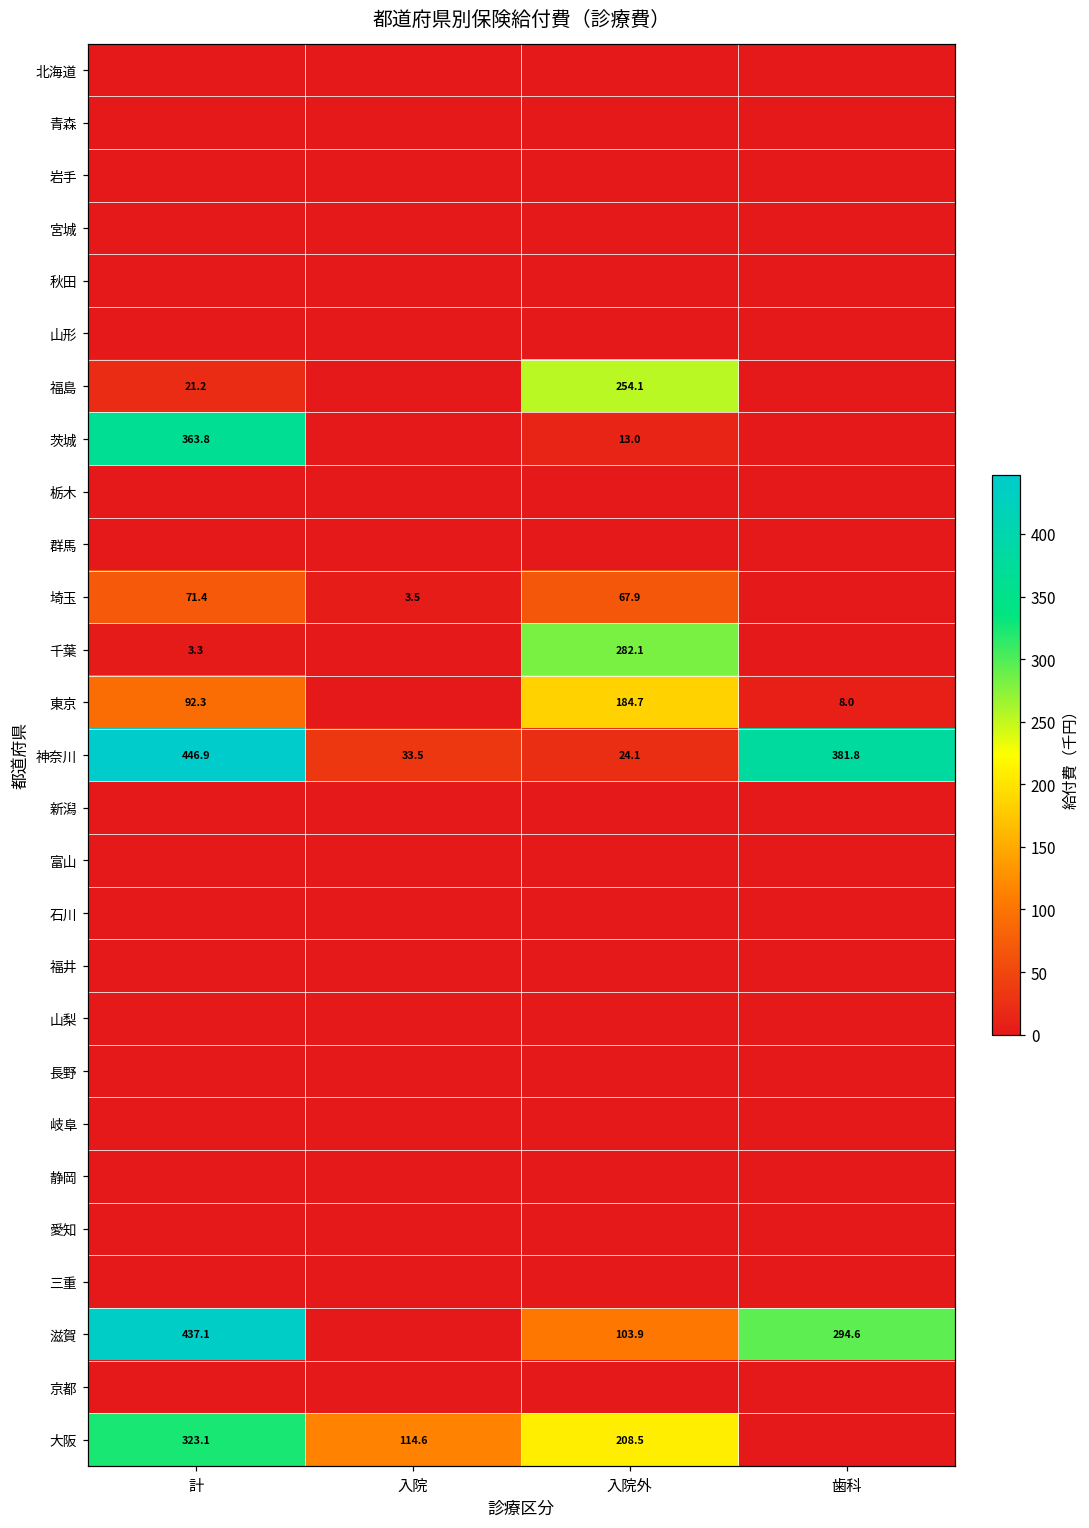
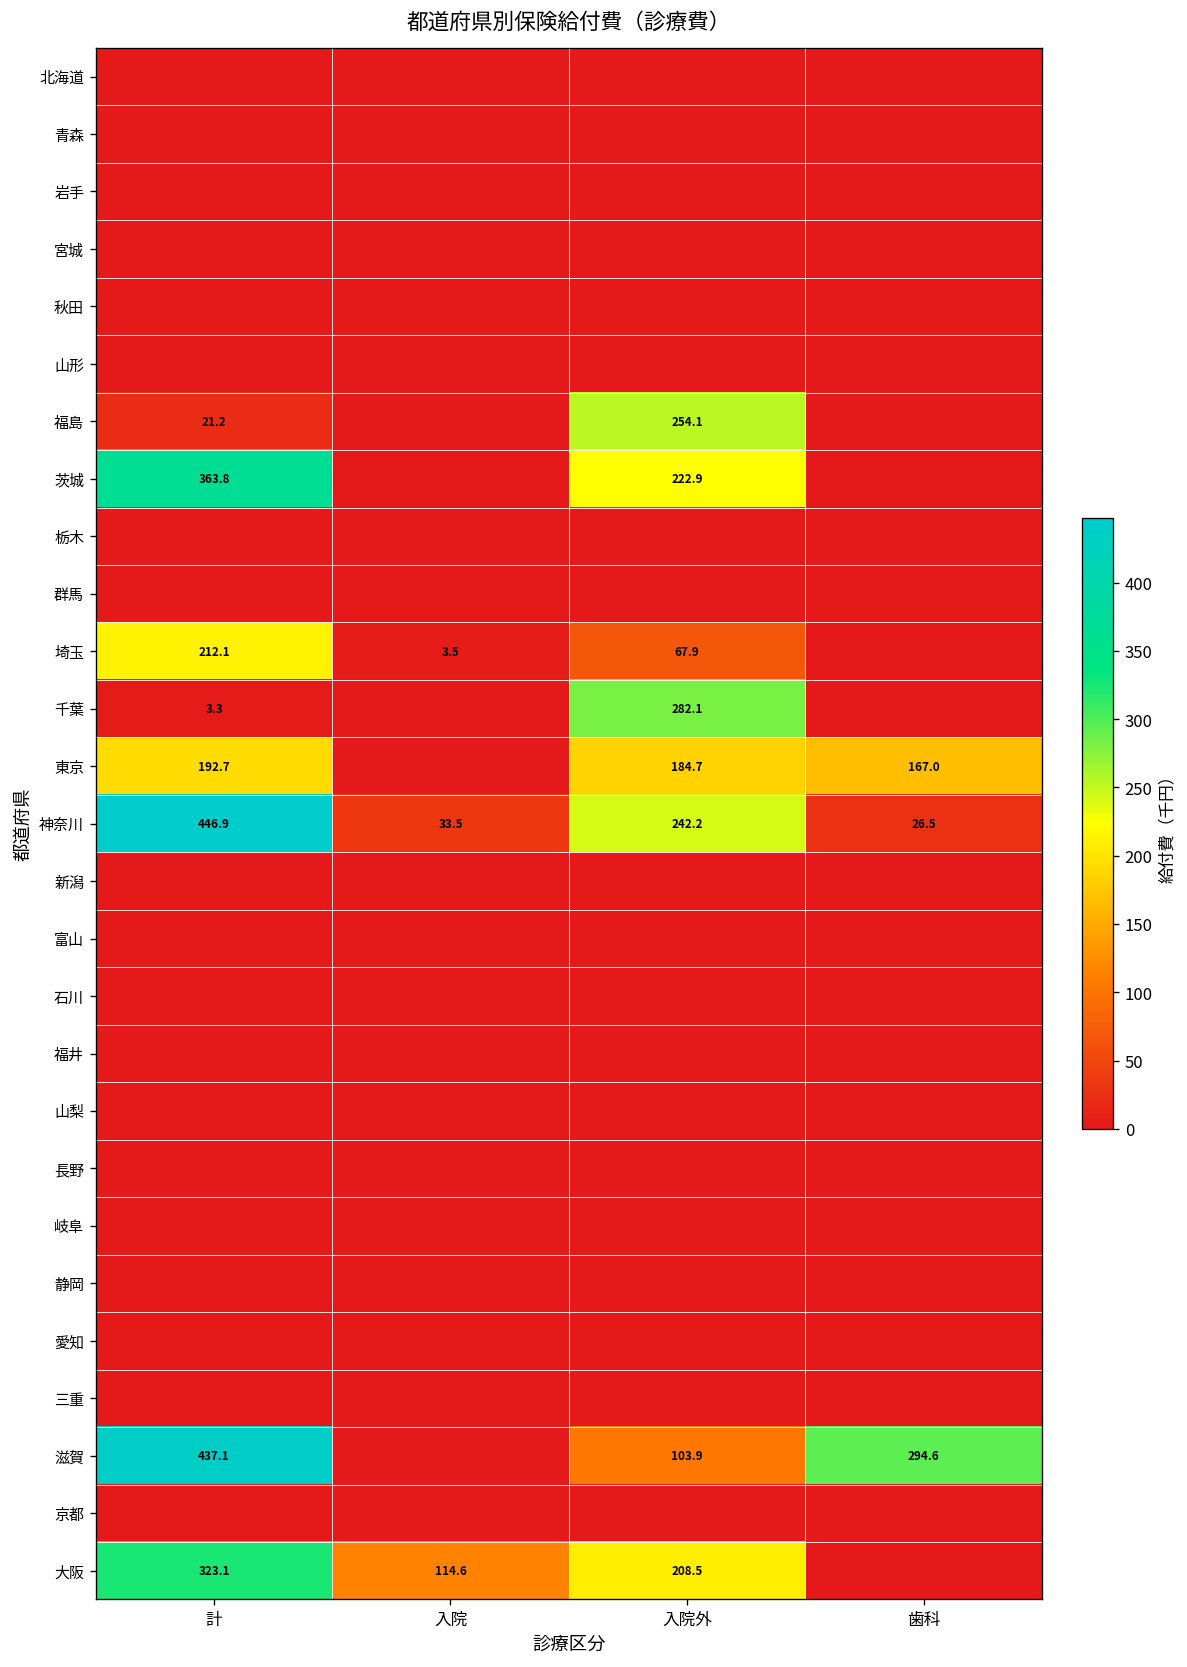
  {
    "福島": {
      "計": 21.2,
      "入院外": 254.1
    },
    "茨城": {
      "計": 363.8,
-     "入院外": 13.0
+     "入院外": 222.9
    },
    "埼玉": {
-     "計": 71.4,
+     "計": 212.1,
      "入院": 3.5,
      "入院外": 67.9
    },
    "千葉": {
      "計": 3.3,
      "入院外": 282.1
    },
    "東京": {
-     "計": 92.3,
+     "計": 192.7,
      "入院外": 184.7,
-     "歯科": 8.0
+     "歯科": 167.0
    },
    "神奈川": {
      "計": 446.9,
      "入院": 33.5,
-     "入院外": 24.1,
-     "歯科": 381.8
+     "入院外": 242.2,
+     "歯科": 26.5
    },
    "滋賀": {
      "計": 437.1,
      "入院外": 103.9,
      "歯科": 294.6
    },
    "大阪": {
      "計": 323.1,
      "入院": 114.6,
      "入院外": 208.5
    }
  }
